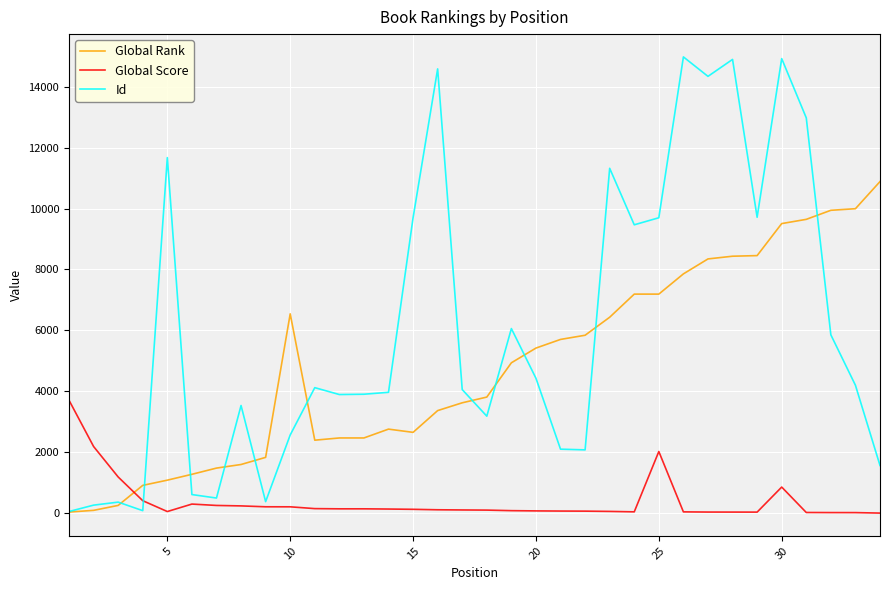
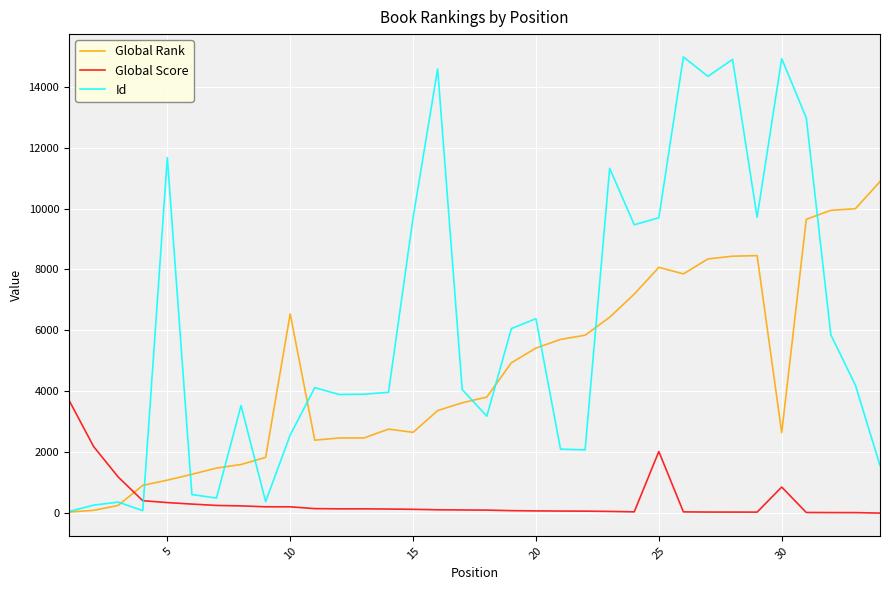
  {
    "Global Rank": {
      "5": 1100,
      "10": 6500,
      "15": 2700,
      "20": 5400,
-     "25": 7200,
-     "30": 9500
+     "25": 8100,
+     "30": 2600
    },
    "Global Score": {
-     "5": 100,
+     "5": 300,
      "10": 200,
      "15": 100,
      "20": 100,
      "25": 2000,
      "30": 900
    },
    "Id": {
      "5": 11700,
      "10": 2600,
      "15": 9700,
-     "20": 4400,
+     "20": 6400,
      "25": 9700,
      "30": 14900
    }
  }
